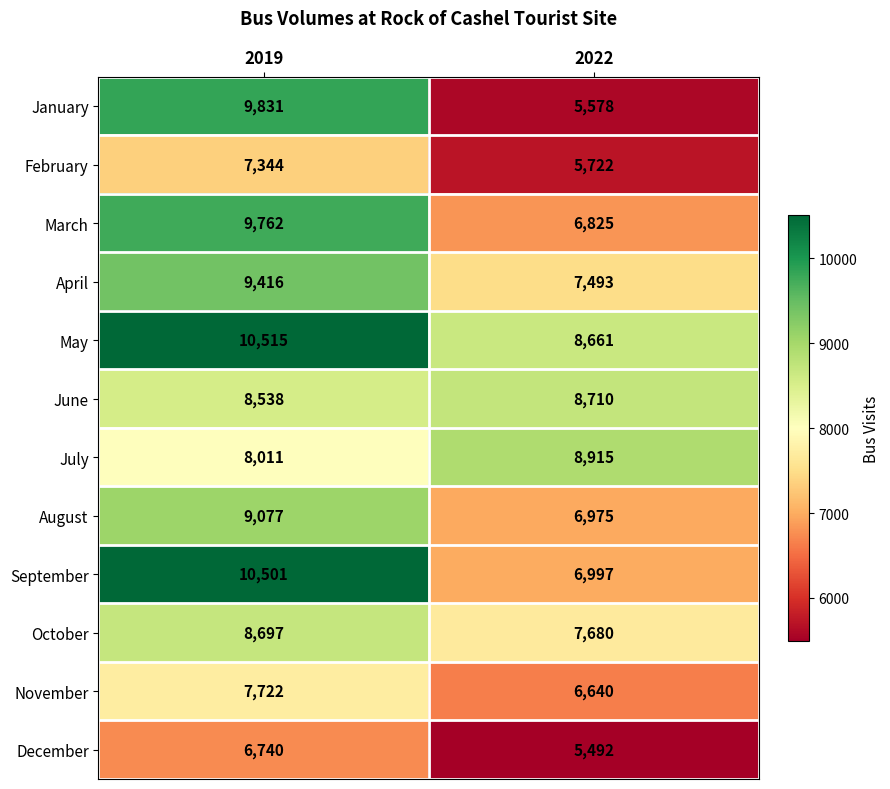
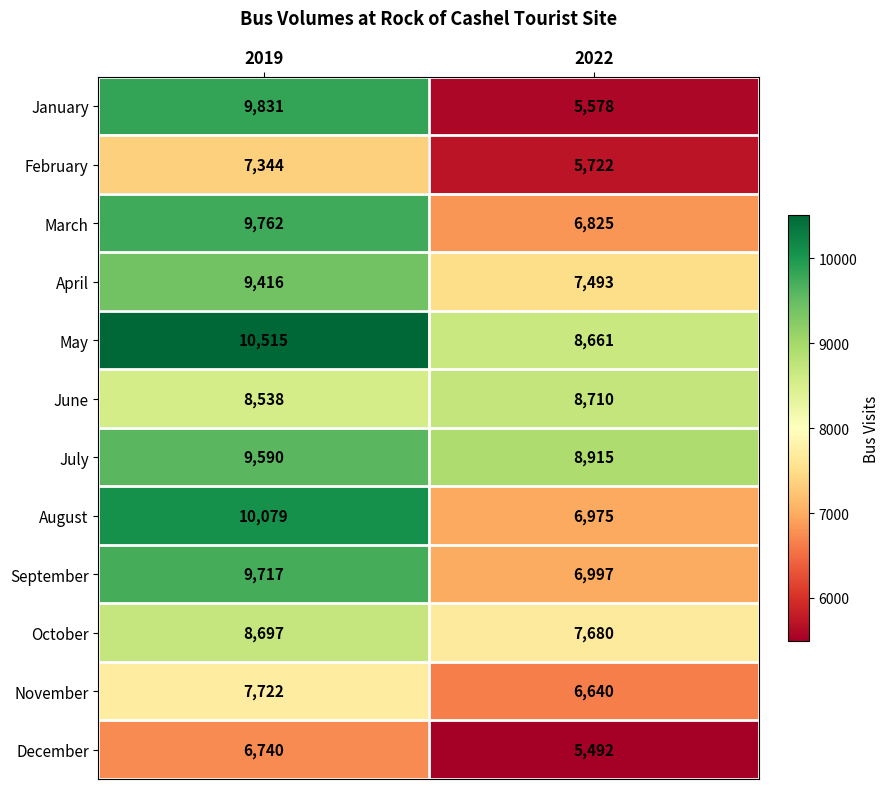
  {
    "January": {
      "2019": "9,831",
      "2022": "5,578"
    },
    "February": {
      "2019": "7,344",
      "2022": "5,722"
    },
    "March": {
      "2019": "9,762",
      "2022": "6,825"
    },
    "April": {
      "2019": "9,416",
      "2022": "7,493"
    },
    "May": {
      "2019": "10,515",
      "2022": "8,661"
    },
    "June": {
      "2019": "8,538",
      "2022": "8,710"
    },
    "July": {
-     "2019": "8,011",
+     "2019": "9,590",
      "2022": "8,915"
    },
    "August": {
-     "2019": "9,077",
+     "2019": "10,079",
      "2022": "6,975"
    },
    "September": {
-     "2019": "10,501",
+     "2019": "9,717",
      "2022": "6,997"
    },
    "October": {
      "2019": "8,697",
      "2022": "7,680"
    },
    "November": {
      "2019": "7,722",
      "2022": "6,640"
    },
    "December": {
      "2019": "6,740",
      "2022": "5,492"
    }
  }
